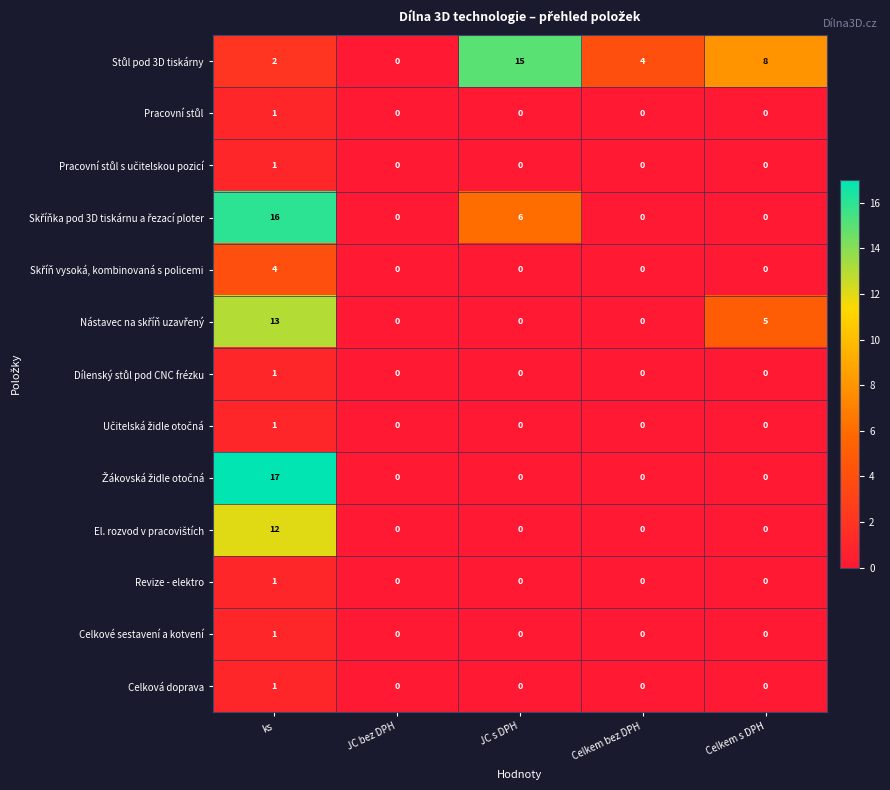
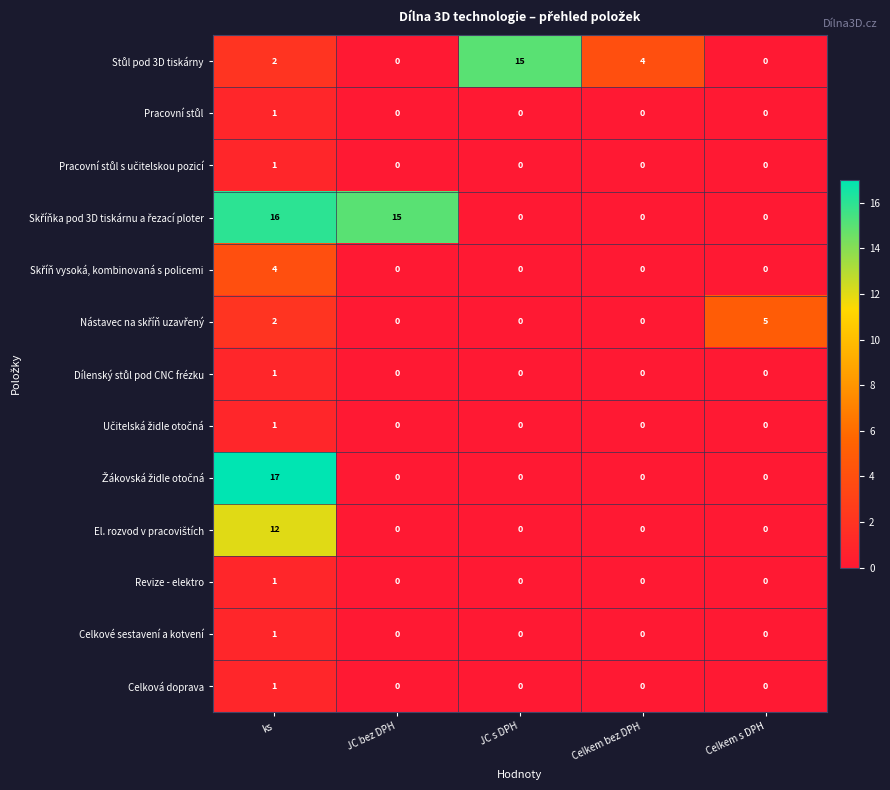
  {
    "Stůl pod 3D tiskárny": {
      "ks": 2,
      "JC bez DPH": 0,
      "JC s DPH": 15,
      "Celkem bez DPH": 4,
-     "Celkem s DPH": 8
+     "Celkem s DPH": 0
    },
    "Pracovní stůl": {
      "ks": 1,
      "JC bez DPH": 0,
      "JC s DPH": 0,
      "Celkem bez DPH": 0,
      "Celkem s DPH": 0
    },
    "Pracovní stůl s učitelskou pozicí": {
      "ks": 1,
      "JC bez DPH": 0,
      "JC s DPH": 0,
      "Celkem bez DPH": 0,
      "Celkem s DPH": 0
    },
    "Skříňka pod 3D tiskárnu a řezací ploter": {
      "ks": 16,
-     "JC bez DPH": 0,
-     "JC s DPH": 6,
+     "JC bez DPH": 15,
+     "JC s DPH": 0,
      "Celkem bez DPH": 0,
      "Celkem s DPH": 0
    },
    "Skříň vysoká, kombinovaná s policemi": {
      "ks": 4,
      "JC bez DPH": 0,
      "JC s DPH": 0,
      "Celkem bez DPH": 0,
      "Celkem s DPH": 0
    },
    "Nástavec na skříň uzavřený": {
-     "ks": 13,
+     "ks": 2,
      "JC bez DPH": 0,
      "JC s DPH": 0,
      "Celkem bez DPH": 0,
      "Celkem s DPH": 5
    },
    "Dílenský stůl pod CNC frézku": {
      "ks": 1,
      "JC bez DPH": 0,
      "JC s DPH": 0,
      "Celkem bez DPH": 0,
      "Celkem s DPH": 0
    },
    "Učitelská židle otočná": {
      "ks": 1,
      "JC bez DPH": 0,
      "JC s DPH": 0,
      "Celkem bez DPH": 0,
      "Celkem s DPH": 0
    },
    "Žákovská židle otočná": {
      "ks": 17,
      "JC bez DPH": 0,
      "JC s DPH": 0,
      "Celkem bez DPH": 0,
      "Celkem s DPH": 0
    },
    "El. rozvod v pracovištích": {
      "ks": 12,
      "JC bez DPH": 0,
      "JC s DPH": 0,
      "Celkem bez DPH": 0,
      "Celkem s DPH": 0
    },
    "Revize - elektro": {
      "ks": 1,
      "JC bez DPH": 0,
      "JC s DPH": 0,
      "Celkem bez DPH": 0,
      "Celkem s DPH": 0
    },
    "Celkové sestavení a kotvení": {
      "ks": 1,
      "JC bez DPH": 0,
      "JC s DPH": 0,
      "Celkem bez DPH": 0,
      "Celkem s DPH": 0
    },
    "Celková doprava": {
      "ks": 1,
      "JC bez DPH": 0,
      "JC s DPH": 0,
      "Celkem bez DPH": 0,
      "Celkem s DPH": 0
    }
  }
